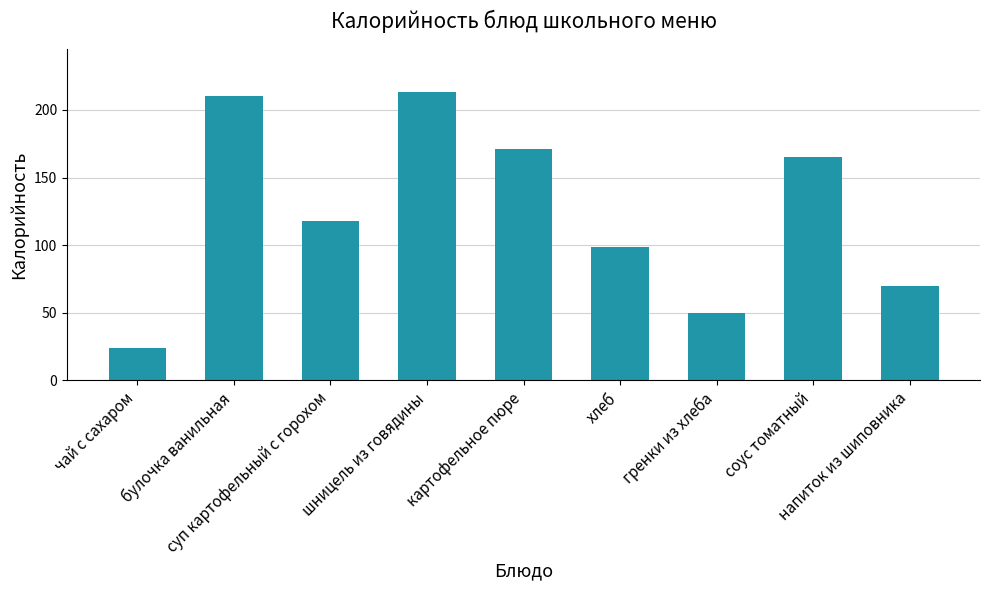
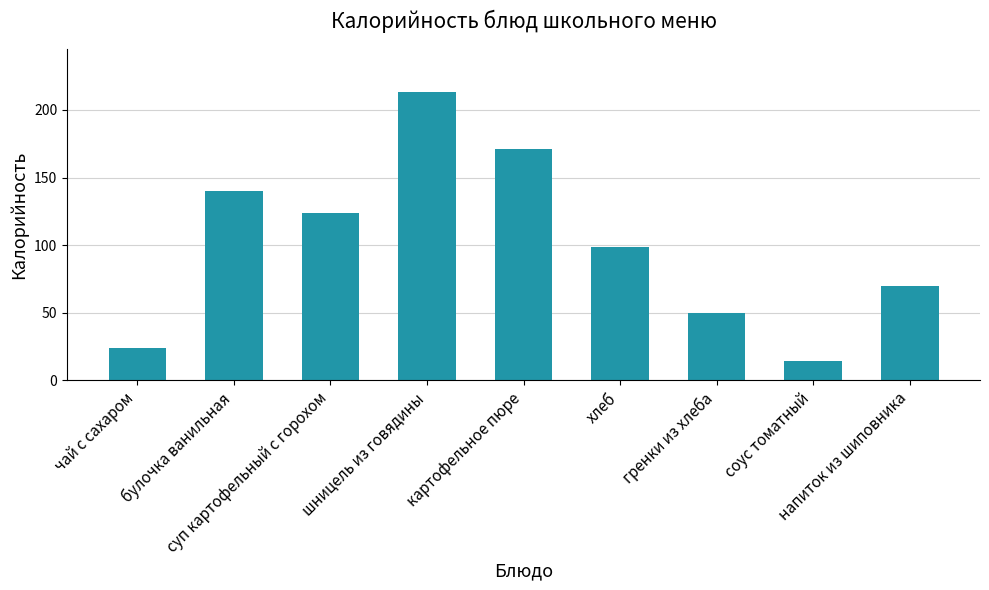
  {
    "чай с сахаром": 24,
-   "булочка ванильная": 210,
-   "суп картофельный с горохом": 118,
+   "булочка ванильная": 140,
+   "суп картофельный с горохом": 124,
    "шницель из говядины": 213,
    "картофельное пюре": 171,
    "хлеб": 99,
    "гренки из хлеба": 50,
-   "соус томатный": 165,
+   "соус томатный": 14,
    "напиток из шиповника": 70
  }
